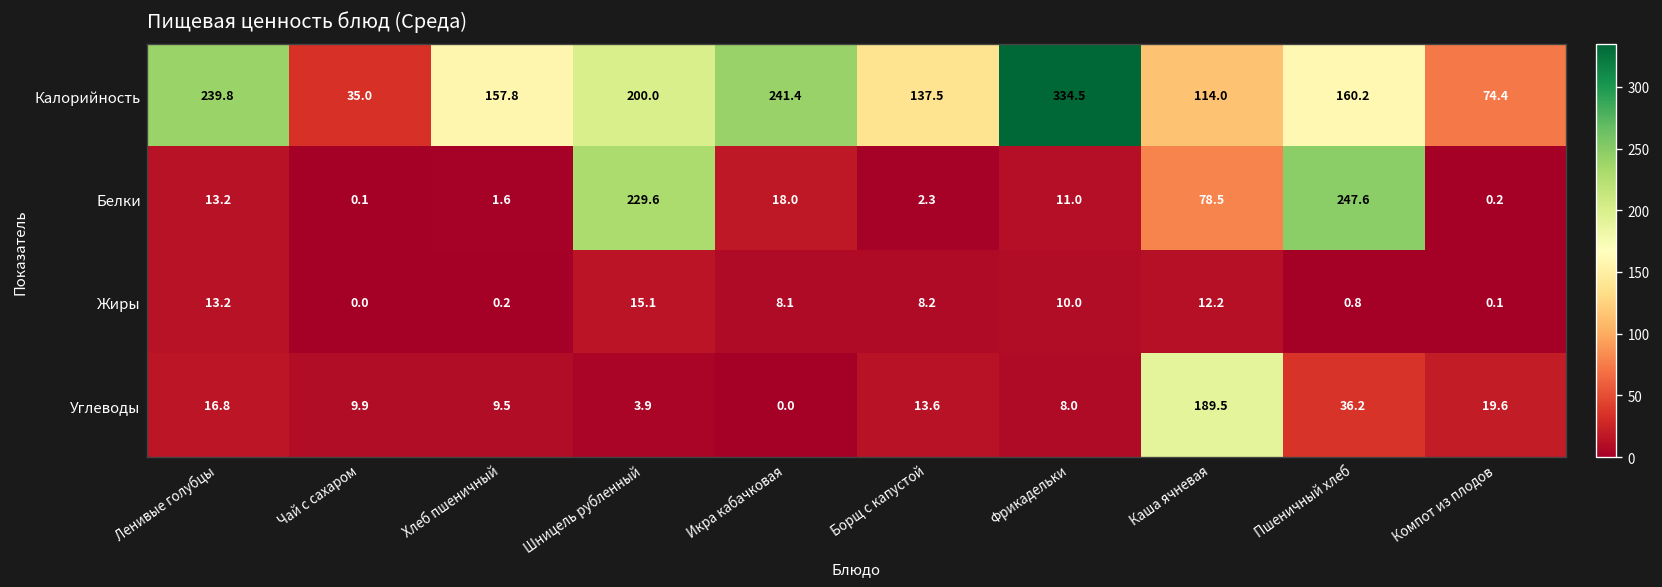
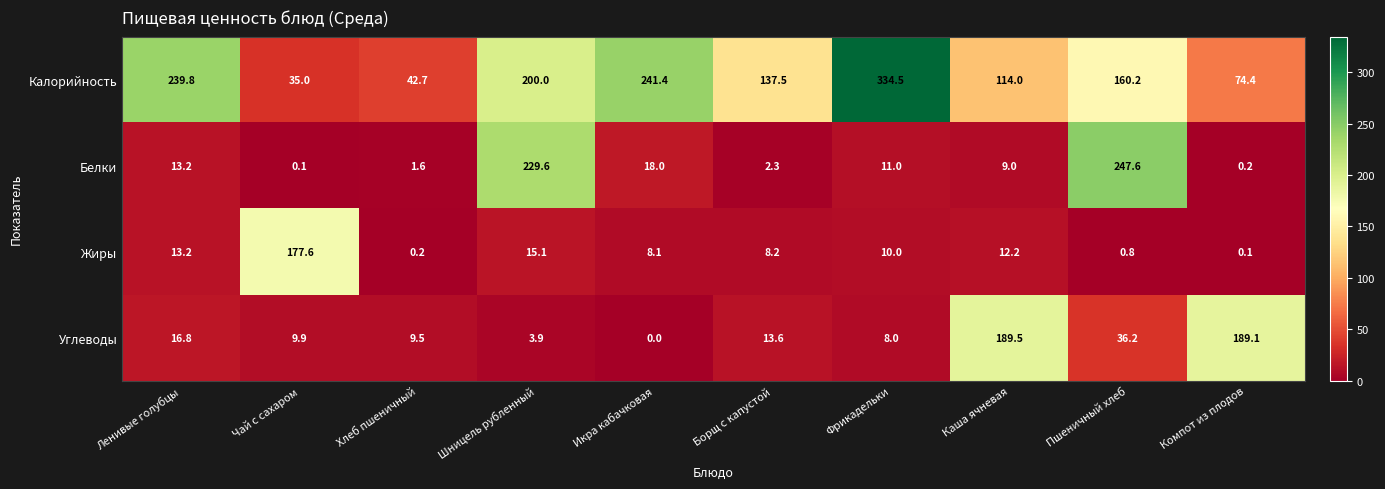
  {
    "Калорийность": {
      "Ленивые голубцы": 239.8,
      "Чай с сахаром": 35.0,
-     "Хлеб пшеничный": 157.8,
+     "Хлеб пшеничный": 42.7,
      "Шницель рубленный": 200.0,
      "Икра кабачковая": 241.4,
      "Борщ с капустой": 137.5,
      "Фрикадельки": 334.5,
      "Каша ячневая": 114.0,
      "Пшеничный хлеб": 160.2,
      "Компот из плодов": 74.4
    },
    "Белки": {
      "Ленивые голубцы": 13.2,
      "Чай с сахаром": 0.1,
      "Хлеб пшеничный": 1.6,
      "Шницель рубленный": 229.6,
      "Икра кабачковая": 18.0,
      "Борщ с капустой": 2.3,
      "Фрикадельки": 11.0,
-     "Каша ячневая": 78.5,
+     "Каша ячневая": 9.0,
      "Пшеничный хлеб": 247.6,
      "Компот из плодов": 0.2
    },
    "Жиры": {
      "Ленивые голубцы": 13.2,
-     "Чай с сахаром": 0.0,
+     "Чай с сахаром": 177.6,
      "Хлеб пшеничный": 0.2,
      "Шницель рубленный": 15.1,
      "Икра кабачковая": 8.1,
      "Борщ с капустой": 8.2,
      "Фрикадельки": 10.0,
      "Каша ячневая": 12.2,
      "Пшеничный хлеб": 0.8,
      "Компот из плодов": 0.1
    },
    "Углеводы": {
      "Ленивые голубцы": 16.8,
      "Чай с сахаром": 9.9,
      "Хлеб пшеничный": 9.5,
      "Шницель рубленный": 3.9,
      "Икра кабачковая": 0.0,
      "Борщ с капустой": 13.6,
      "Фрикадельки": 8.0,
      "Каша ячневая": 189.5,
      "Пшеничный хлеб": 36.2,
-     "Компот из плодов": 19.6
+     "Компот из плодов": 189.1
    }
  }
